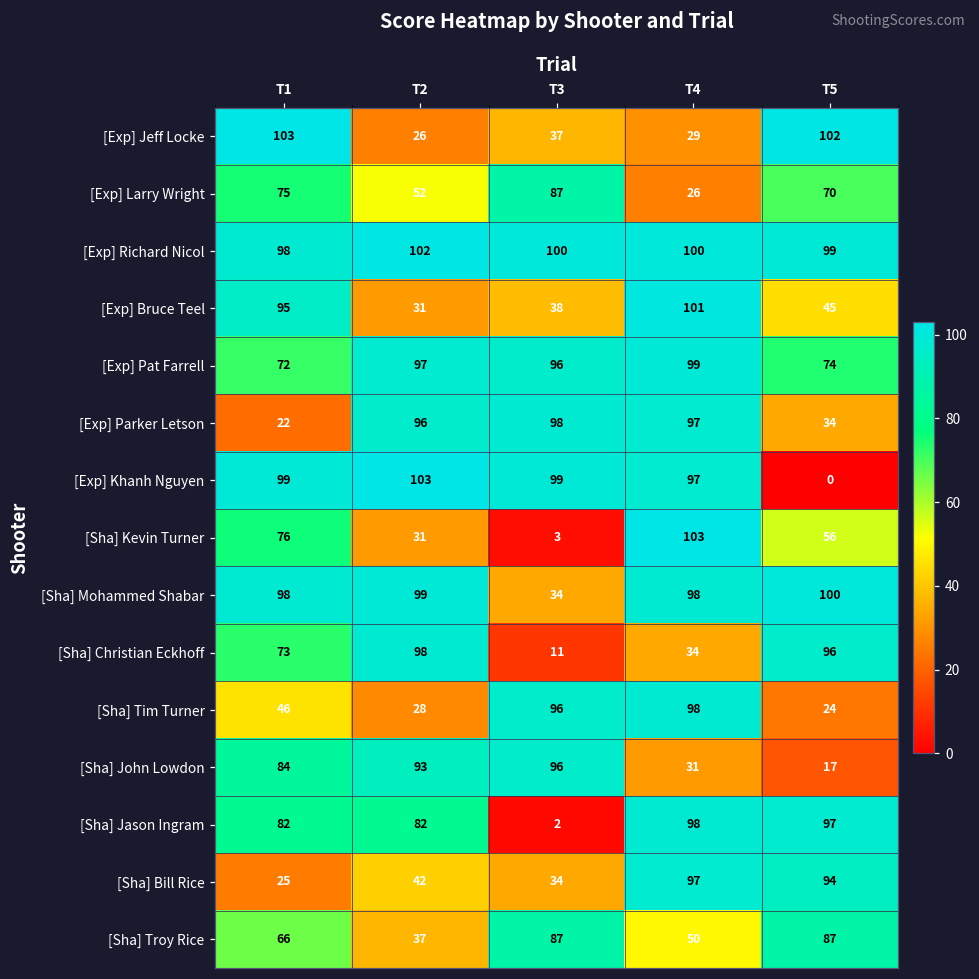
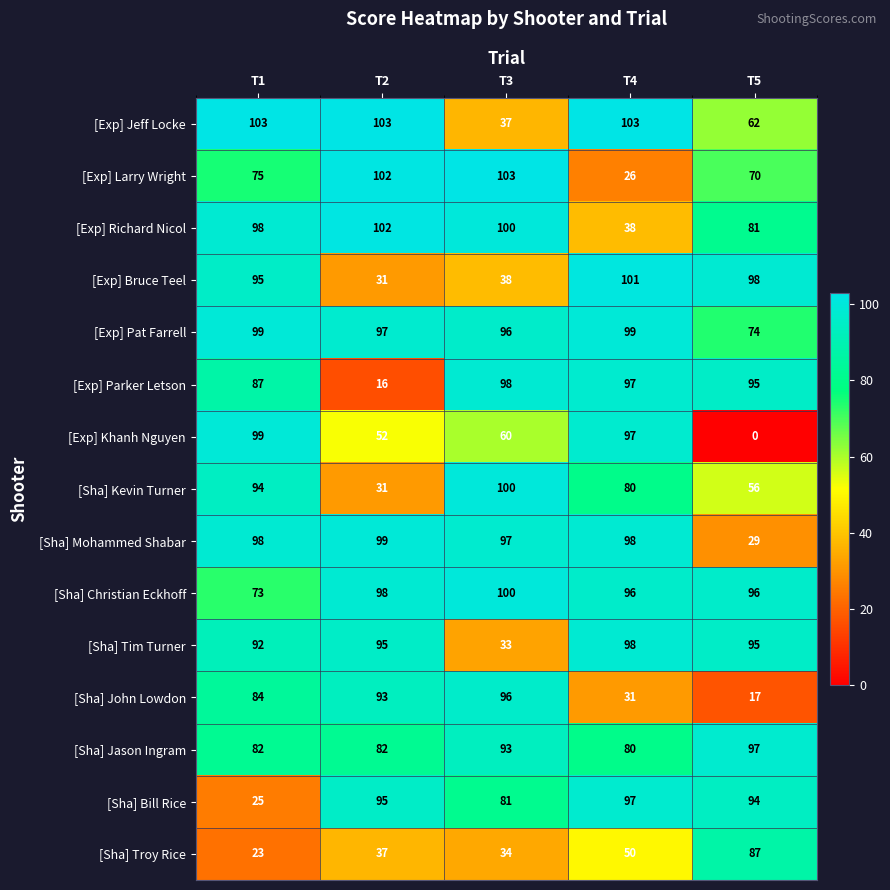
  {
    "[Exp] Jeff Locke": {
      "T1": 103,
-     "T2": 26,
+     "T2": 103,
      "T3": 37,
-     "T4": 29,
-     "T5": 102
+     "T4": 103,
+     "T5": 62
    },
    "[Exp] Larry Wright": {
      "T1": 75,
-     "T2": 52,
-     "T3": 87,
+     "T2": 102,
+     "T3": 103,
      "T4": 26,
      "T5": 70
    },
    "[Exp] Richard Nicol": {
      "T1": 98,
      "T2": 102,
      "T3": 100,
-     "T4": 100,
-     "T5": 99
+     "T4": 38,
+     "T5": 81
    },
    "[Exp] Bruce Teel": {
      "T1": 95,
      "T2": 31,
      "T3": 38,
      "T4": 101,
-     "T5": 45
+     "T5": 98
    },
    "[Exp] Pat Farrell": {
-     "T1": 72,
+     "T1": 99,
      "T2": 97,
      "T3": 96,
      "T4": 99,
      "T5": 74
    },
    "[Exp] Parker Letson": {
-     "T1": 22,
-     "T2": 96,
+     "T1": 87,
+     "T2": 16,
      "T3": 98,
      "T4": 97,
-     "T5": 34
+     "T5": 95
    },
    "[Exp] Khanh Nguyen": {
      "T1": 99,
-     "T2": 103,
-     "T3": 99,
+     "T2": 52,
+     "T3": 60,
      "T4": 97,
      "T5": 0
    },
    "[Sha] Kevin Turner": {
-     "T1": 76,
+     "T1": 94,
      "T2": 31,
-     "T3": 3,
-     "T4": 103,
+     "T3": 100,
+     "T4": 80,
      "T5": 56
    },
    "[Sha] Mohammed Shabar": {
      "T1": 98,
      "T2": 99,
-     "T3": 34,
+     "T3": 97,
      "T4": 98,
-     "T5": 100
+     "T5": 29
    },
    "[Sha] Christian Eckhoff": {
      "T1": 73,
      "T2": 98,
-     "T3": 11,
-     "T4": 34,
+     "T3": 100,
+     "T4": 96,
      "T5": 96
    },
    "[Sha] Tim Turner": {
-     "T1": 46,
-     "T2": 28,
-     "T3": 96,
+     "T1": 92,
+     "T2": 95,
+     "T3": 33,
      "T4": 98,
-     "T5": 24
+     "T5": 95
    },
    "[Sha] John Lowdon": {
      "T1": 84,
      "T2": 93,
      "T3": 96,
      "T4": 31,
      "T5": 17
    },
    "[Sha] Jason Ingram": {
      "T1": 82,
      "T2": 82,
-     "T3": 2,
-     "T4": 98,
+     "T3": 93,
+     "T4": 80,
      "T5": 97
    },
    "[Sha] Bill Rice": {
      "T1": 25,
-     "T2": 42,
-     "T3": 34,
+     "T2": 95,
+     "T3": 81,
      "T4": 97,
      "T5": 94
    },
    "[Sha] Troy Rice": {
-     "T1": 66,
+     "T1": 23,
      "T2": 37,
-     "T3": 87,
+     "T3": 34,
      "T4": 50,
      "T5": 87
    }
  }
